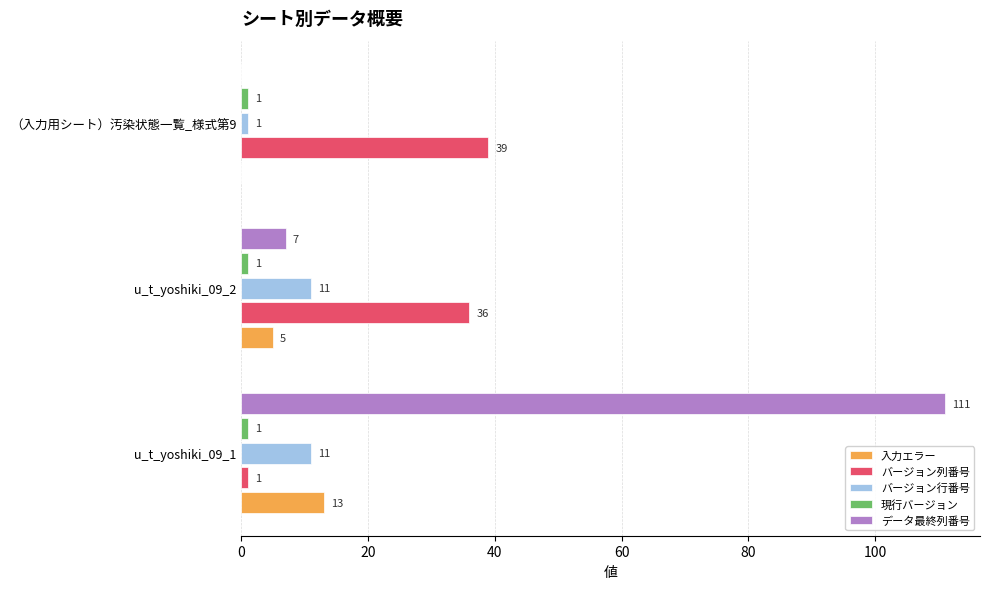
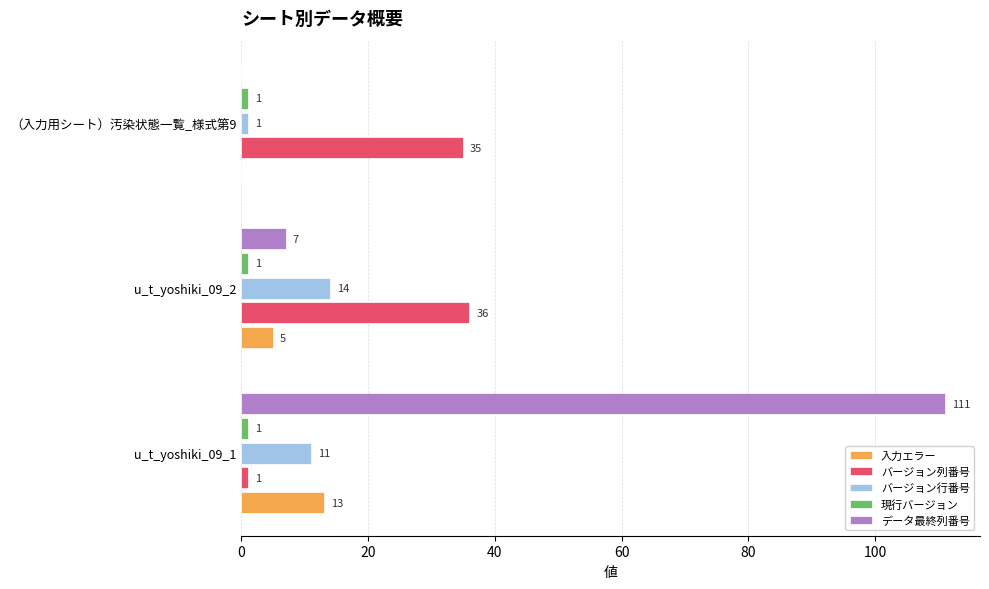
  {
    "入力エラー": {
      "u_t_yoshiki_09_2": 5,
      "u_t_yoshiki_09_1": 13
    },
    "バージョン列番号": {
-     "（入力用シート）汚染状態一覧_様式第9": 39,
+     "（入力用シート）汚染状態一覧_様式第9": 35,
      "u_t_yoshiki_09_2": 36,
      "u_t_yoshiki_09_1": 1
    },
    "バージョン行番号": {
      "（入力用シート）汚染状態一覧_様式第9": 1,
-     "u_t_yoshiki_09_2": 11,
+     "u_t_yoshiki_09_2": 14,
      "u_t_yoshiki_09_1": 11
    },
    "現行バージョン": {
      "（入力用シート）汚染状態一覧_様式第9": 1,
      "u_t_yoshiki_09_2": 1,
      "u_t_yoshiki_09_1": 1
    },
    "データ最終列番号": {
      "u_t_yoshiki_09_2": 7,
      "u_t_yoshiki_09_1": 111
    }
  }
